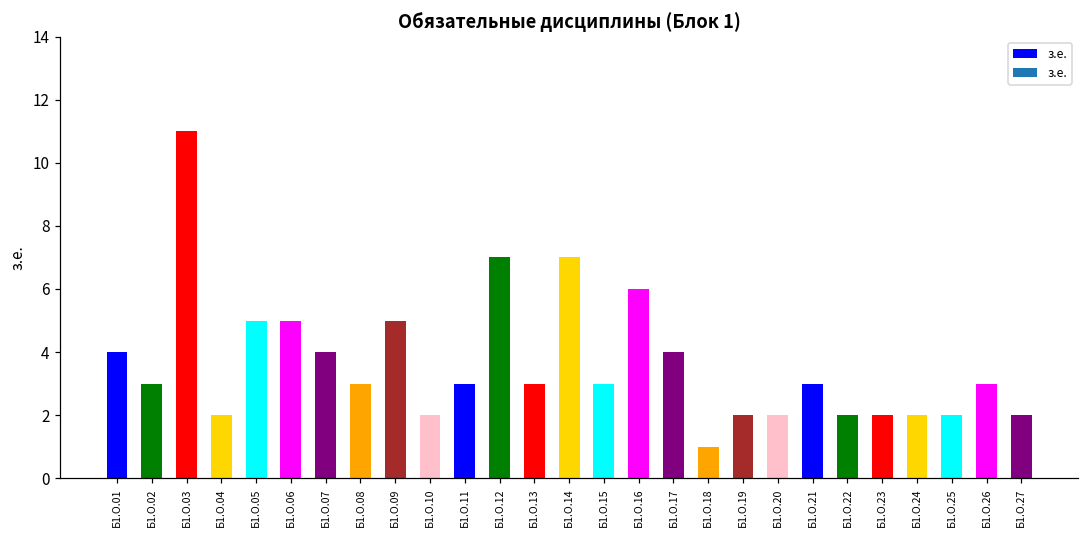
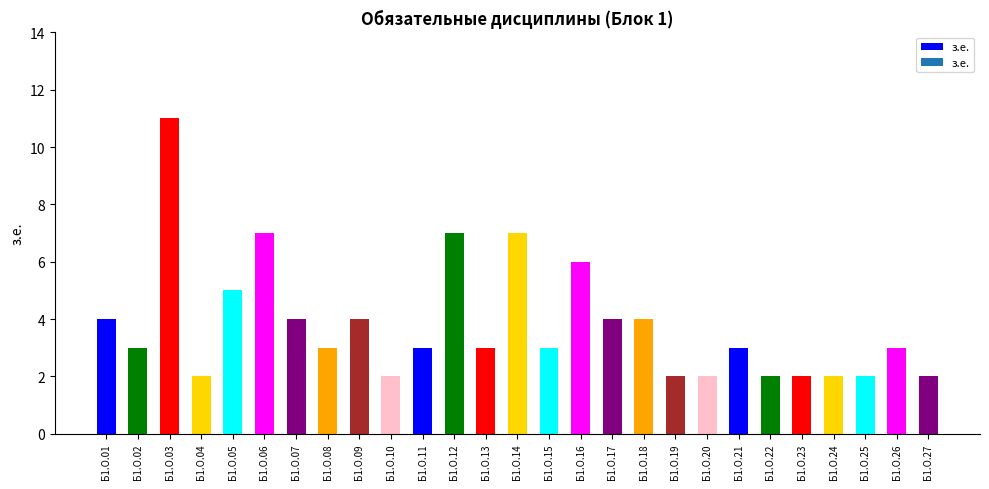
  {
    "Б1.О.01": 4,
    "Б1.О.02": 3,
    "Б1.О.03": 11,
    "Б1.О.04": 2,
    "Б1.О.05": 5,
-   "Б1.О.06": 5,
+   "Б1.О.06": 7,
    "Б1.О.07": 4,
    "Б1.О.08": 3,
-   "Б1.О.09": 5,
+   "Б1.О.09": 4,
    "Б1.О.10": 2,
    "Б1.О.11": 3,
    "Б1.О.12": 7,
    "Б1.О.13": 3,
    "Б1.О.14": 7,
    "Б1.О.15": 3,
    "Б1.О.16": 6,
    "Б1.О.17": 4,
-   "Б1.О.18": 1,
+   "Б1.О.18": 4,
    "Б1.О.19": 2,
    "Б1.О.20": 2,
    "Б1.О.21": 3,
    "Б1.О.22": 2,
    "Б1.О.23": 2,
    "Б1.О.24": 2,
    "Б1.О.25": 2,
    "Б1.О.26": 3,
    "Б1.О.27": 2
  }
